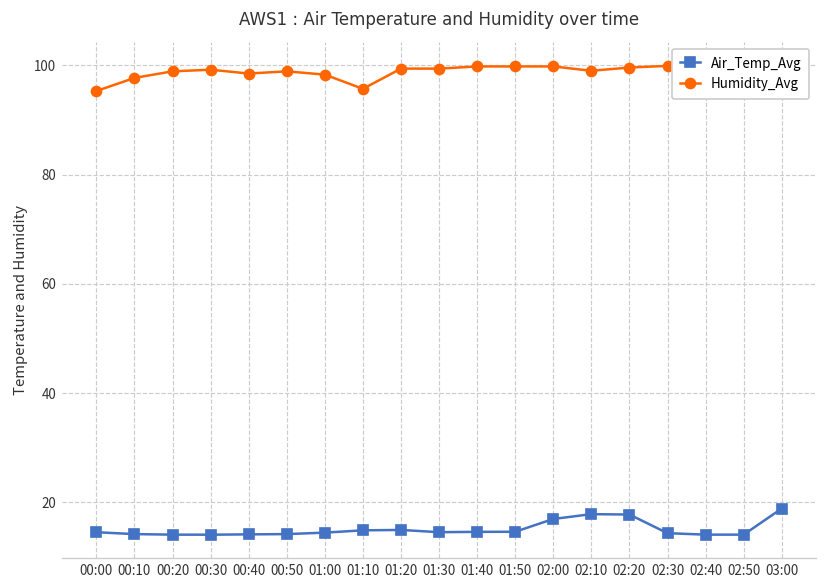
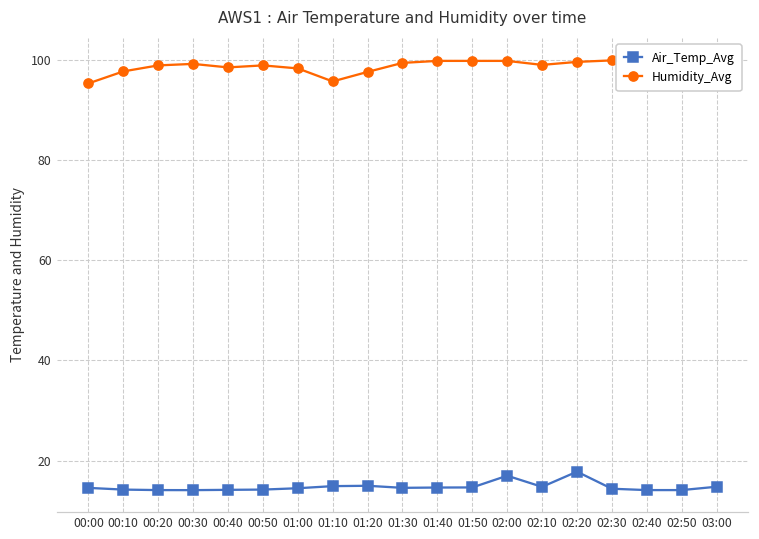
  {
    "Air_Temp_Avg": {
      "00:00": 15,
      "00:10": 14,
      "00:20": 14,
      "00:30": 14,
      "00:40": 14,
      "00:50": 14,
      "01:00": 14,
      "01:10": 15,
      "01:20": 15,
      "01:30": 15,
      "01:40": 15,
      "01:50": 15,
      "02:00": 17,
-     "02:10": 18,
+     "02:10": 15,
      "02:20": 18,
      "02:30": 14,
      "02:40": 14,
      "02:50": 14,
-     "03:00": 19
+     "03:00": 15
    },
    "Humidity_Avg": {
      "00:00": 95,
      "00:10": 98,
      "00:20": 99,
      "00:30": 99,
      "00:40": 99,
      "00:50": 99,
      "01:00": 98,
      "01:10": 96,
-     "01:20": 99,
+     "01:20": 98,
      "01:30": 99,
      "01:40": 100,
      "01:50": 100,
      "02:00": 100,
      "02:10": 99,
      "02:20": 100,
      "02:30": 100
    }
  }
